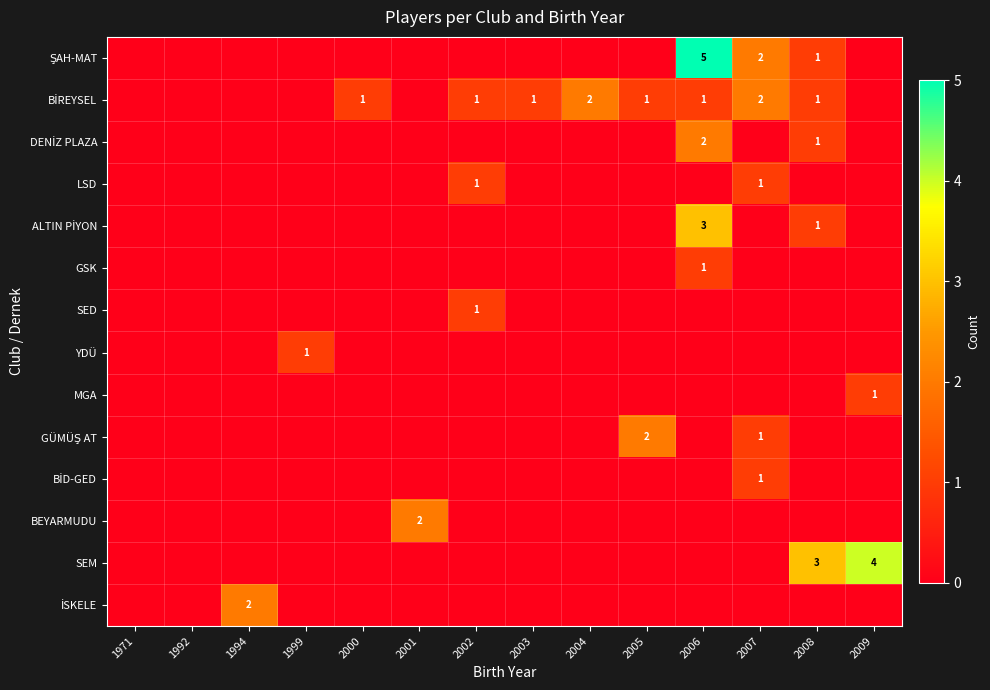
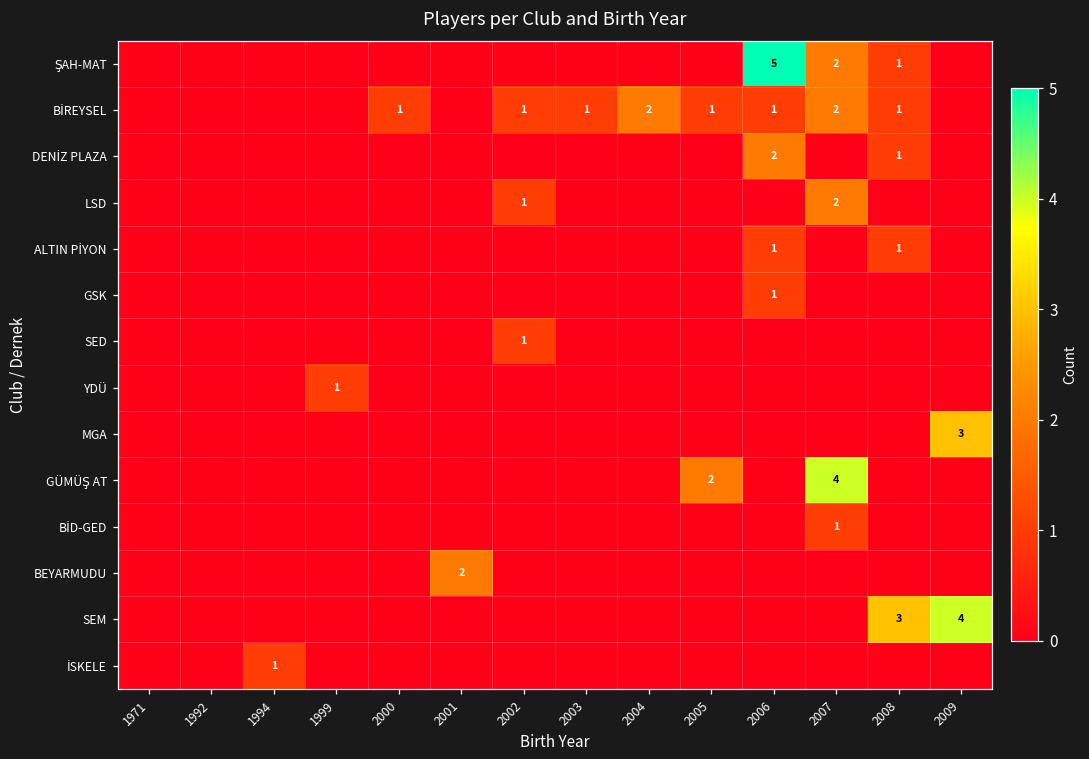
  {
    "ŞAH-MAT": {
      "2006": 5,
      "2007": 2,
      "2008": 1
    },
    "BİREYSEL": {
      "2000": 1,
      "2002": 1,
      "2003": 1,
      "2004": 2,
      "2005": 1,
      "2006": 1,
      "2007": 2,
      "2008": 1
    },
    "DENİZ PLAZA": {
      "2006": 2,
      "2008": 1
    },
    "LSD": {
      "2002": 1,
-     "2007": 1
+     "2007": 2
    },
    "ALTIN PİYON": {
-     "2006": 3,
+     "2006": 1,
      "2008": 1
    },
    "GSK": {
      "2006": 1
    },
    "SED": {
      "2002": 1
    },
    "YDÜ": {
      "1999": 1
    },
    "MGA": {
-     "2009": 1
+     "2009": 3
    },
    "GÜMÜŞ AT": {
      "2005": 2,
-     "2007": 1
+     "2007": 4
    },
    "BİD-GED": {
      "2007": 1
    },
    "BEYARMUDU": {
      "2001": 2
    },
    "SEM": {
      "2008": 3,
      "2009": 4
    },
    "İSKELE": {
-     "1994": 2
+     "1994": 1
    }
  }
